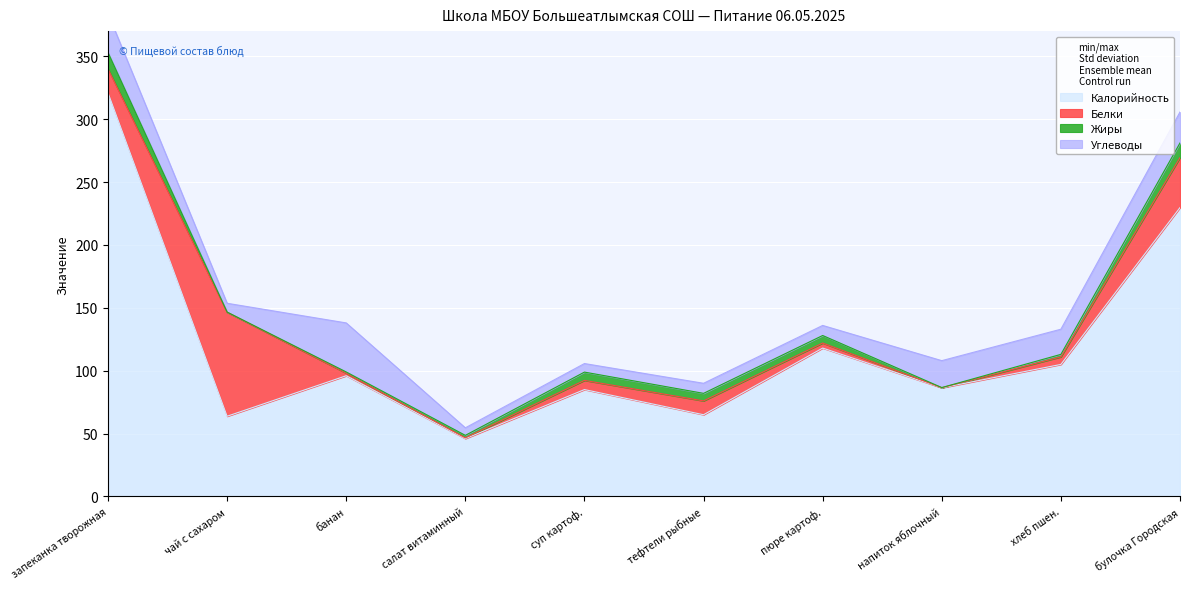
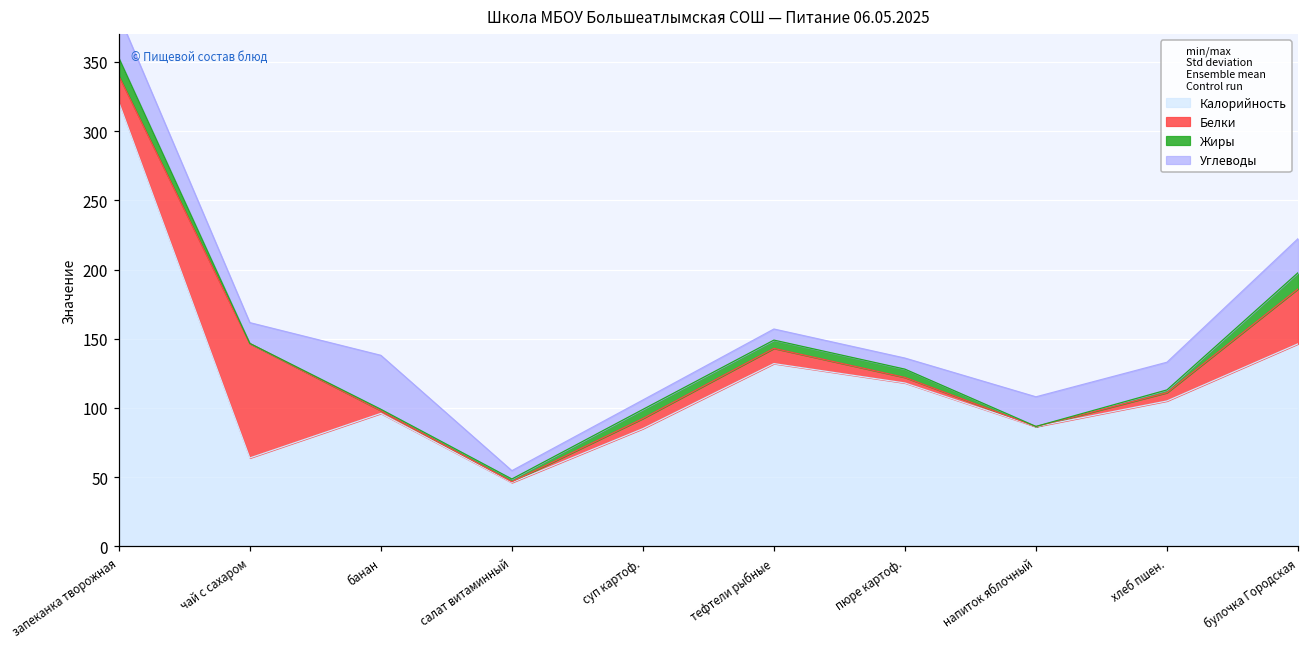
  {
    "Калорийность": {
      "запеканка творожная": 321,
      "чай с сахаром": 64,
      "суп картоф.": 85,
-     "тефтели рыбные": 65,
+     "тефтели рыбные": 132,
      "пюре картоф.": 118,
      "хлеб пшен.": 105,
-     "булочка Городская": 230
+     "булочка Городская": 146
    },
    "Белки": {
      "запеканка творожная": 19,
      "суп картоф.": 7,
      "тефтели рыбные": 11,
      "пюре картоф.": 4,
      "булочка Городская": 40
    },
    "Жиры": {
      "запеканка творожная": 13,
      "суп картоф.": 7,
      "тефтели рыбные": 6,
      "пюре картоф.": 6,
      "булочка Городская": 12
    },
    "Углеводы": {
-     "чай с сахаром": 7,
+     "чай с сахаром": 15,
      "банан": 39,
      "салат витаминный": 6,
      "суп картоф.": 7,
      "тефтели рыбные": 8,
      "пюре картоф.": 8,
      "напиток яблочный": 21,
      "хлеб пшен.": 20,
      "булочка Городская": 25
    }
  }
